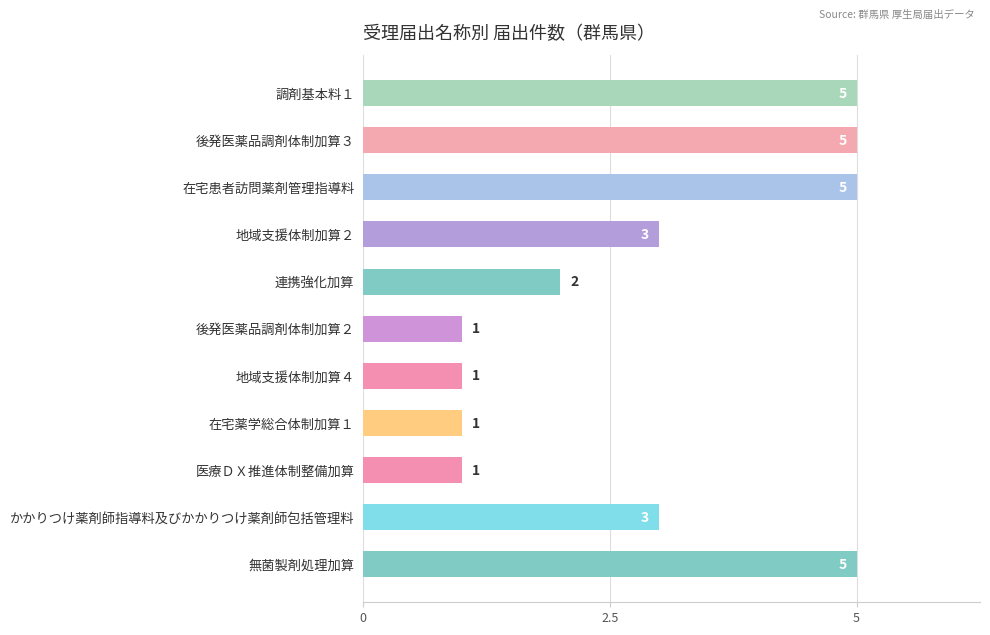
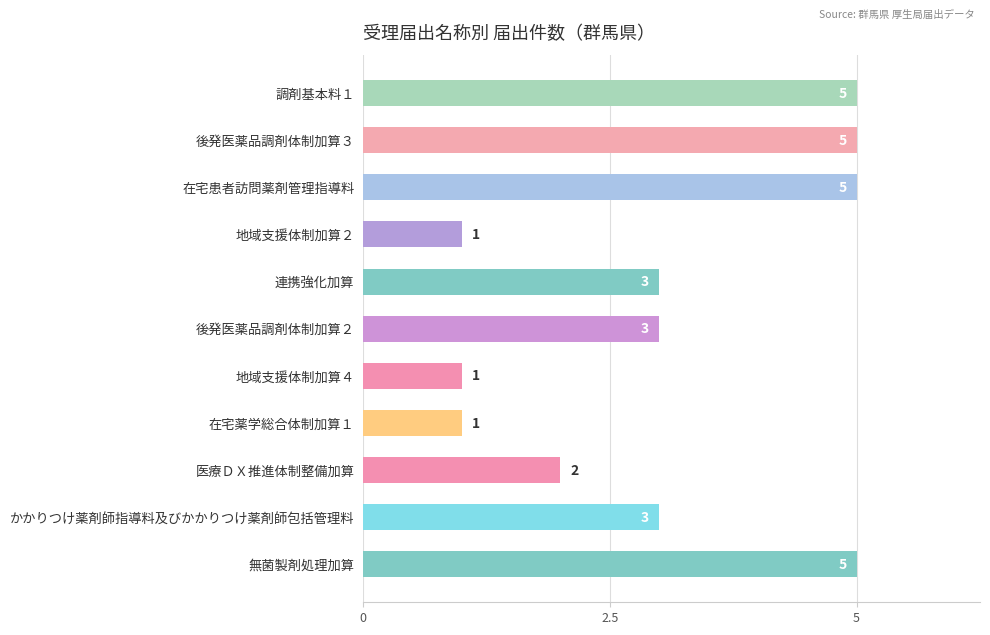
  {
    "調剤基本料１": 5,
    "後発医薬品調剤体制加算３": 5,
    "在宅患者訪問薬剤管理指導料": 5,
-   "地域支援体制加算２": 3,
-   "連携強化加算": 2,
-   "後発医薬品調剤体制加算２": 1,
+   "地域支援体制加算２": 1,
+   "連携強化加算": 3,
+   "後発医薬品調剤体制加算２": 3,
    "地域支援体制加算４": 1,
    "在宅薬学総合体制加算１": 1,
-   "医療ＤＸ推進体制整備加算": 1,
+   "医療ＤＸ推進体制整備加算": 2,
    "かかりつけ薬剤師指導料及びかかりつけ薬剤師包括管理料": 3,
    "無菌製剤処理加算": 5
  }
